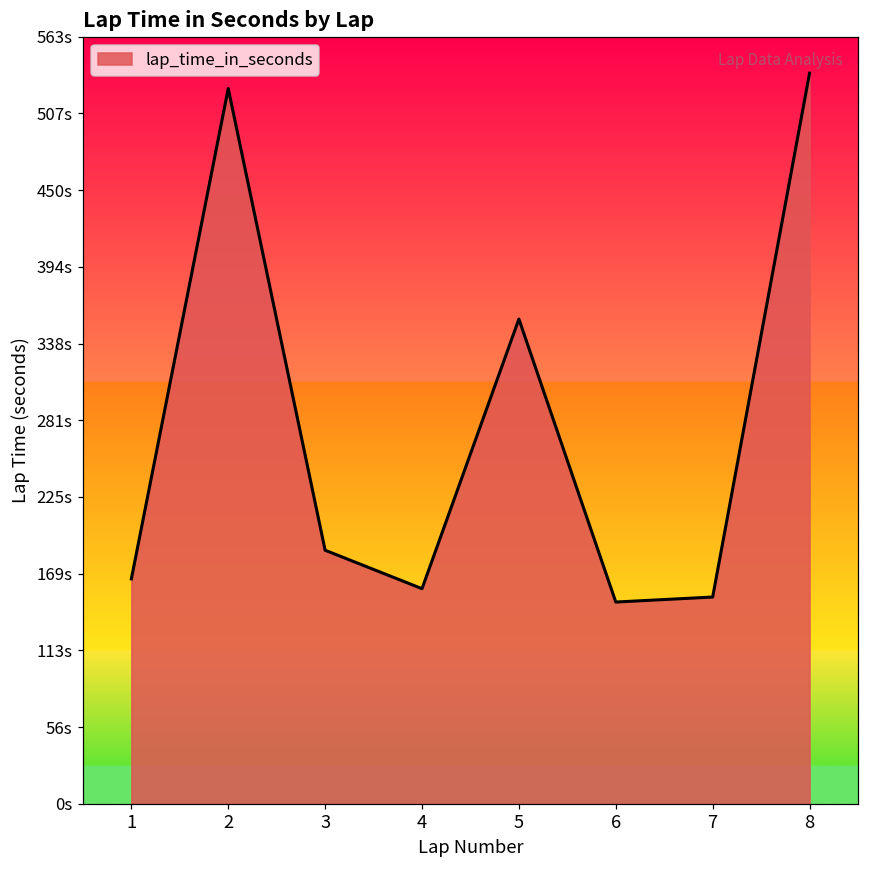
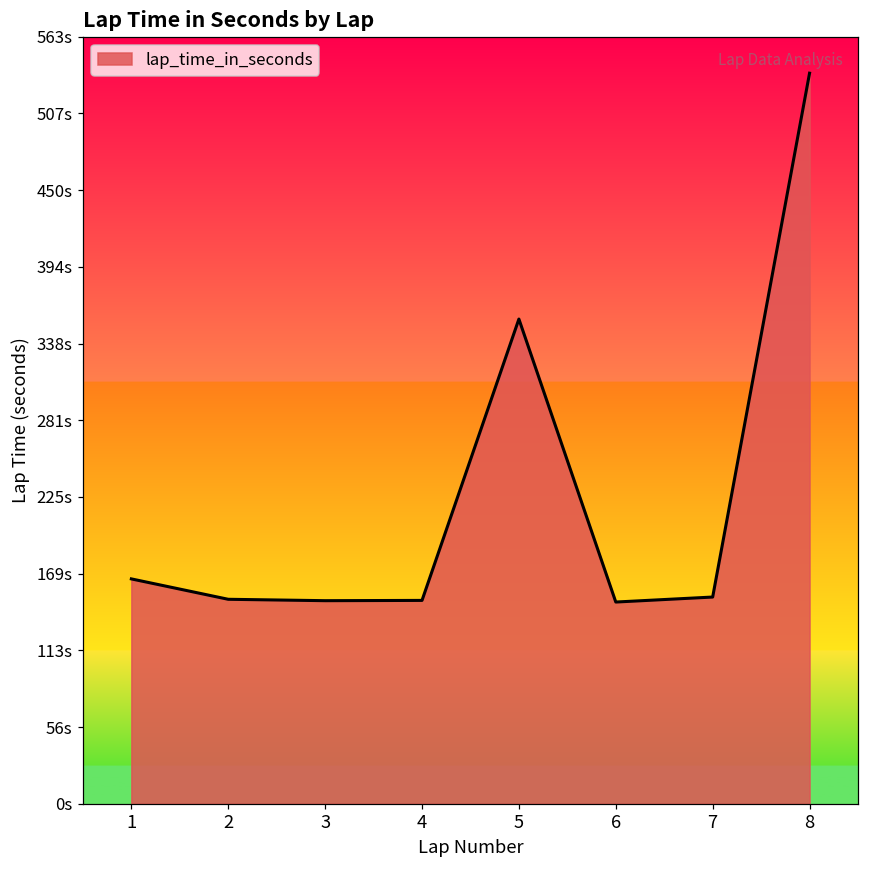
  {
    "1": "165s",
-   "2": "525s",
-   "3": "186s",
-   "4": "158s",
+   "2": "150s",
+   "3": "149s",
+   "4": "149s",
    "5": "356s",
    "6": "148s",
    "7": "152s",
    "8": "536s"
  }
